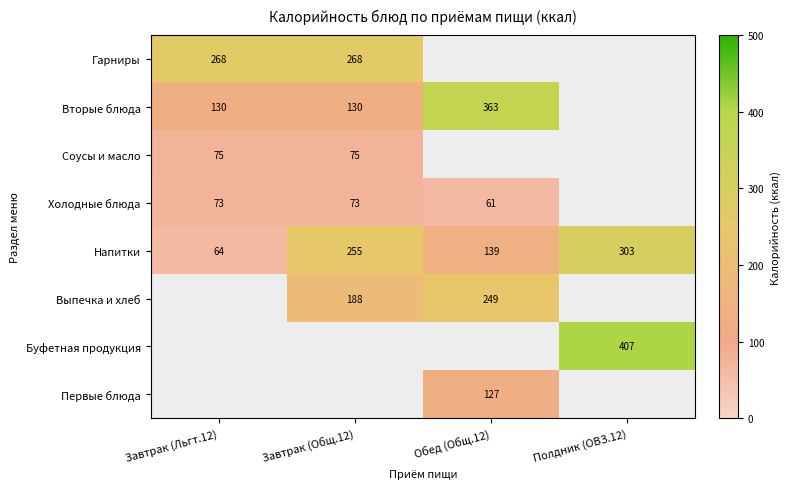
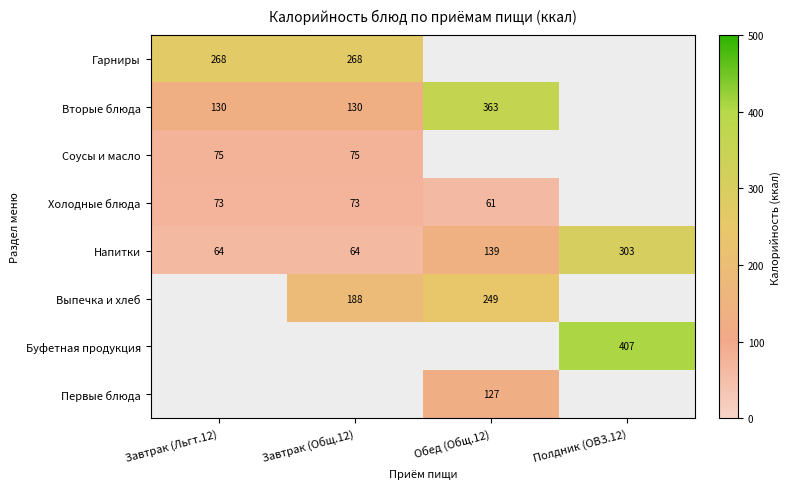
  {
    "Гарниры": {
      "Завтрак (Льгт.12)": 268,
      "Завтрак (Общ.12)": 268
    },
    "Вторые блюда": {
      "Завтрак (Льгт.12)": 130,
      "Завтрак (Общ.12)": 130,
      "Обед (Общ.12)": 363
    },
    "Соусы и масло": {
      "Завтрак (Льгт.12)": 75,
      "Завтрак (Общ.12)": 75
    },
    "Холодные блюда": {
      "Завтрак (Льгт.12)": 73,
      "Завтрак (Общ.12)": 73,
      "Обед (Общ.12)": 61
    },
    "Напитки": {
      "Завтрак (Льгт.12)": 64,
-     "Завтрак (Общ.12)": 255,
+     "Завтрак (Общ.12)": 64,
      "Обед (Общ.12)": 139,
      "Полдник (ОВЗ.12)": 303
    },
    "Выпечка и хлеб": {
      "Завтрак (Общ.12)": 188,
      "Обед (Общ.12)": 249
    },
    "Буфетная продукция": {
      "Полдник (ОВЗ.12)": 407
    },
    "Первые блюда": {
      "Обед (Общ.12)": 127
    }
  }
